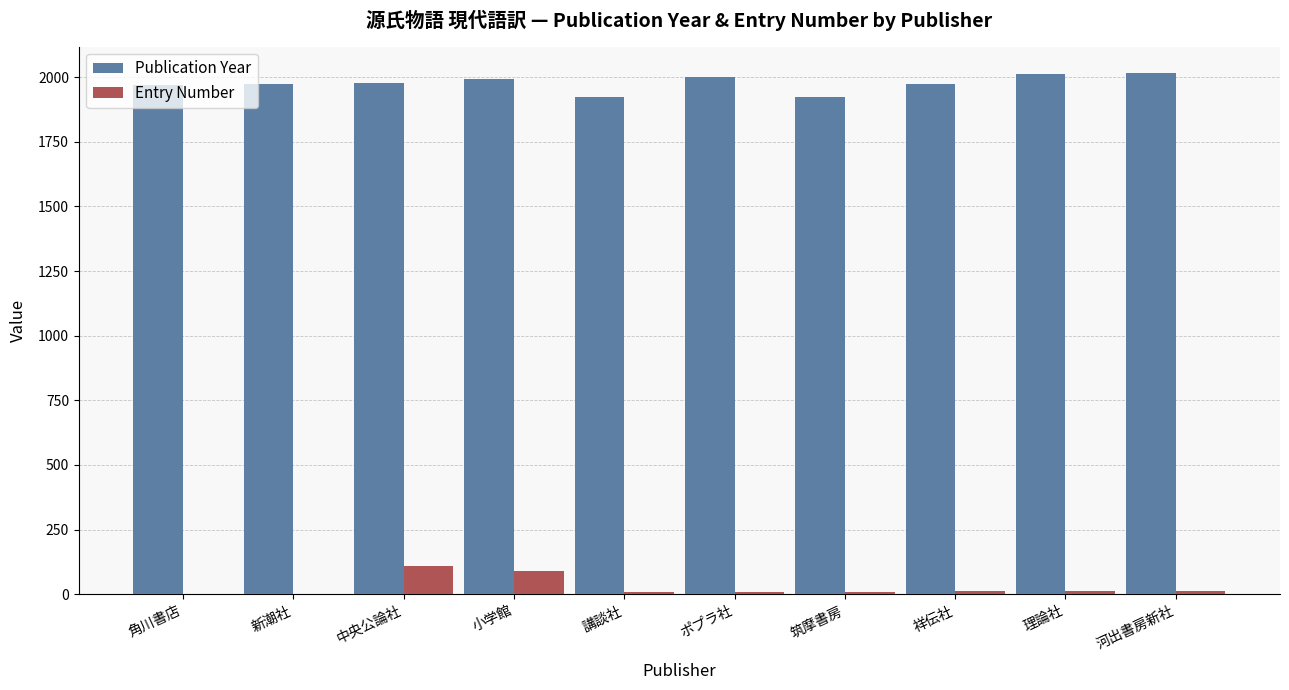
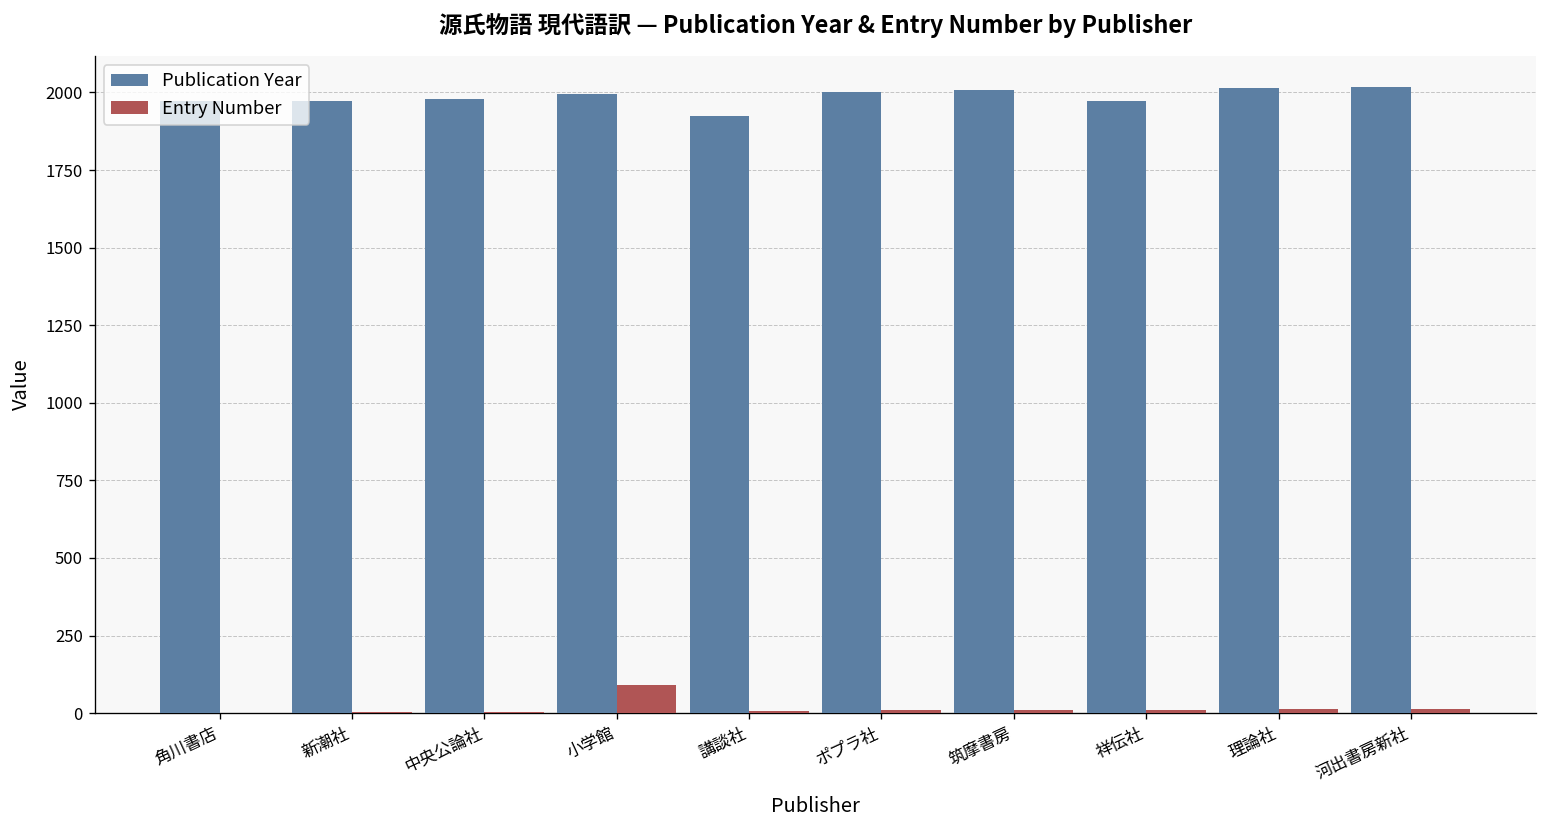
  {
    "Publication Year": {
      "新潮社": 1970,
      "中央公論社": 1980,
      "小学館": 1990,
      "講談社": 1920,
      "ポプラ社": 2000,
-     "筑摩書房": 1920,
+     "筑摩書房": 2010,
      "祥伝社": 1970,
      "理論社": 2010,
      "河出書房新社": 2020
    },
    "Entry Number": {
-     "中央公論社": 110,
+     "中央公論社": 0,
      "小学館": 90,
      "筑摩書房": 10,
      "祥伝社": 10,
      "理論社": 10,
      "河出書房新社": 10
    }
  }
